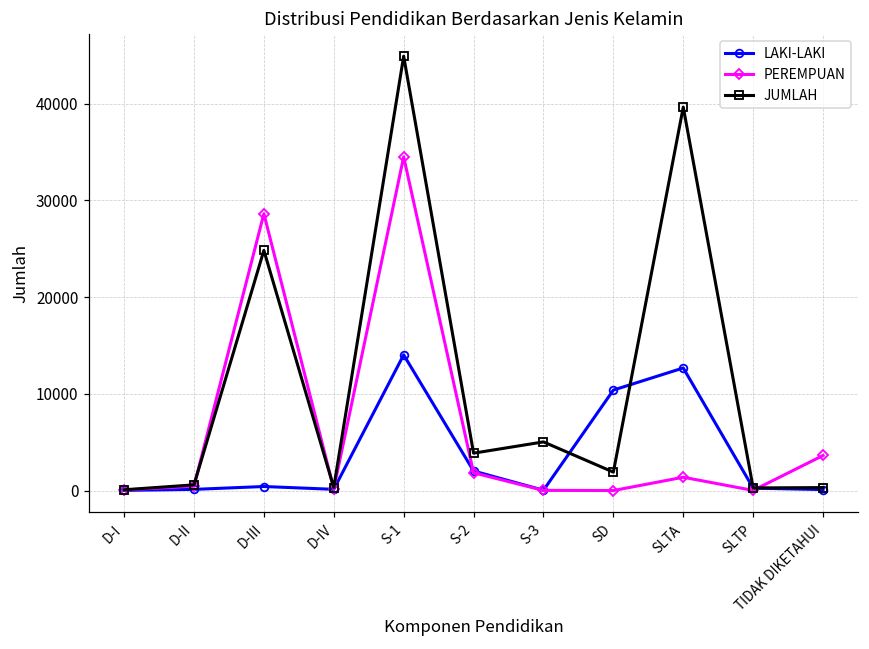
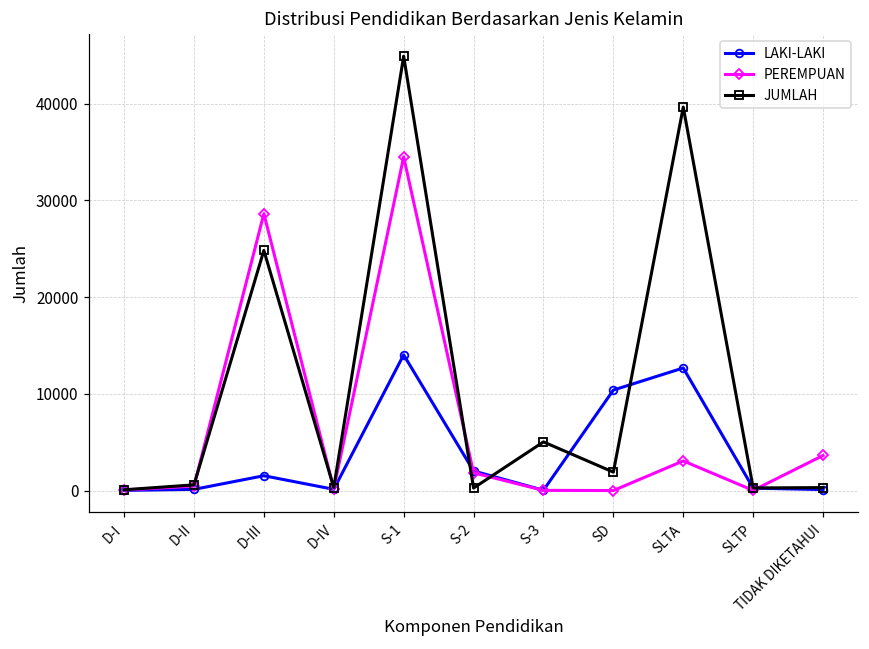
  {
    "LAKI-LAKI": {
      "D-II": 0,
-     "D-III": 0,
+     "D-III": 2000,
      "S-1": 14000,
      "SD": 10000,
      "SLTA": 13000
    },
    "PEREMPUAN": {
      "D-III": 29000,
      "S-1": 35000,
      "SD": 0,
-     "SLTA": 1000,
+     "SLTA": 3000,
      "TIDAK DIKETAHUI": 4000
    },
    "JUMLAH": {
      "D-III": 25000,
      "S-1": 45000,
-     "S-2": 4000,
+     "S-2": 0,
      "S-3": 5000,
      "SD": 2000,
      "SLTA": 40000
    }
  }
